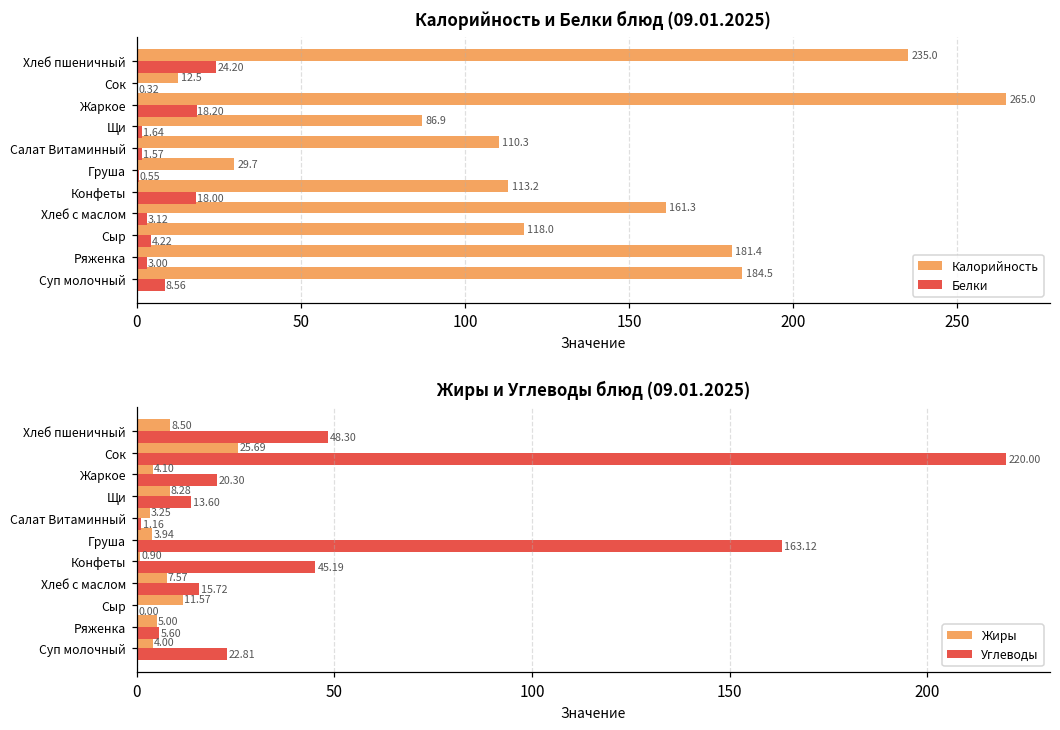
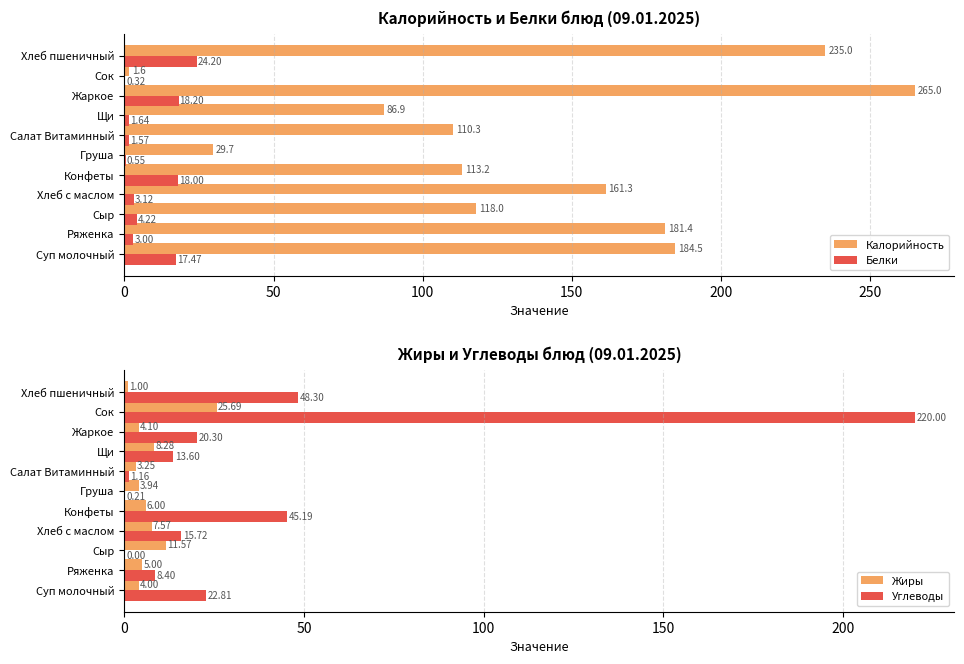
  {
    "Калорийность и Белки блюд (09.01.2025)": {
      "Калорийность": {
        "Хлеб пшеничный": 235.0,
-       "Сок": 12.5,
+       "Сок": 1.6,
        "Жаркое": 265.0,
        "Щи": 86.9,
        "Салат Витаминный": 110.3,
        "Груша": 29.7,
        "Конфеты": 113.2,
        "Хлеб с маслом": 161.3,
        "Сыр": 118.0,
        "Ряженка": 181.4,
        "Суп молочный": 184.5
      },
      "Белки": {
        "Хлеб пшеничный": 24.20,
        "Сок": 0.32,
        "Жаркое": 18.20,
        "Щи": 1.64,
        "Салат Витаминный": 1.57,
        "Груша": 0.55,
        "Конфеты": 18.00,
        "Хлеб с маслом": 3.12,
        "Сыр": 4.22,
        "Ряженка": 3.00,
-       "Суп молочный": 8.56
+       "Суп молочный": 17.47
      }
    },
    "Жиры и Углеводы блюд (09.01.2025)": {
      "Жиры": {
-       "Хлеб пшеничный": 8.50,
+       "Хлеб пшеничный": 1.00,
        "Сок": 25.69,
        "Жаркое": 4.10,
        "Щи": 8.28,
        "Салат Витаминный": 3.25,
        "Груша": 3.94,
-       "Конфеты": 0.90,
+       "Конфеты": 6.00,
        "Хлеб с маслом": 7.57,
        "Сыр": 11.57,
        "Ряженка": 5.00,
        "Суп молочный": 4.00
      },
      "Углеводы": {
        "Хлеб пшеничный": 48.30,
        "Сок": 220.00,
        "Жаркое": 20.30,
        "Щи": 13.60,
        "Салат Витаминный": 1.16,
-       "Груша": 163.12,
+       "Груша": 0.21,
        "Конфеты": 45.19,
        "Хлеб с маслом": 15.72,
        "Сыр": 0.00,
-       "Ряженка": 5.60,
+       "Ряженка": 8.40,
        "Суп молочный": 22.81
      }
    }
  }
